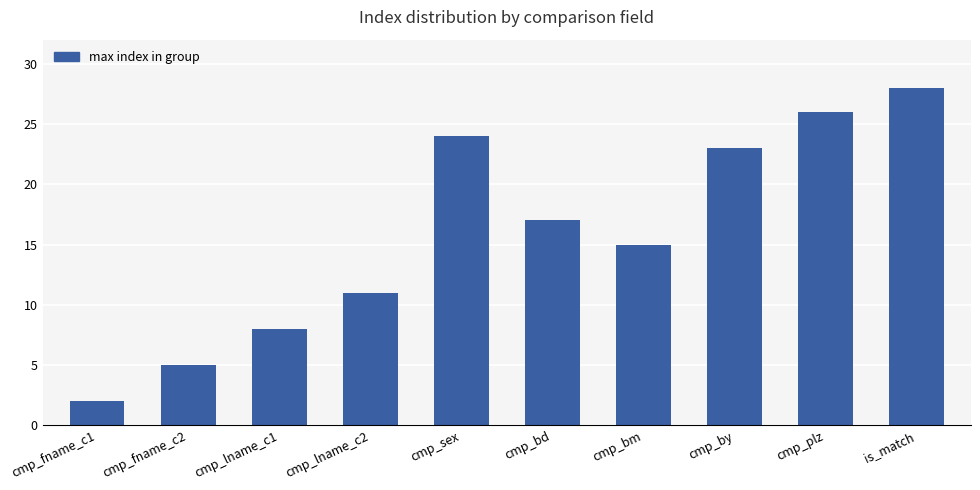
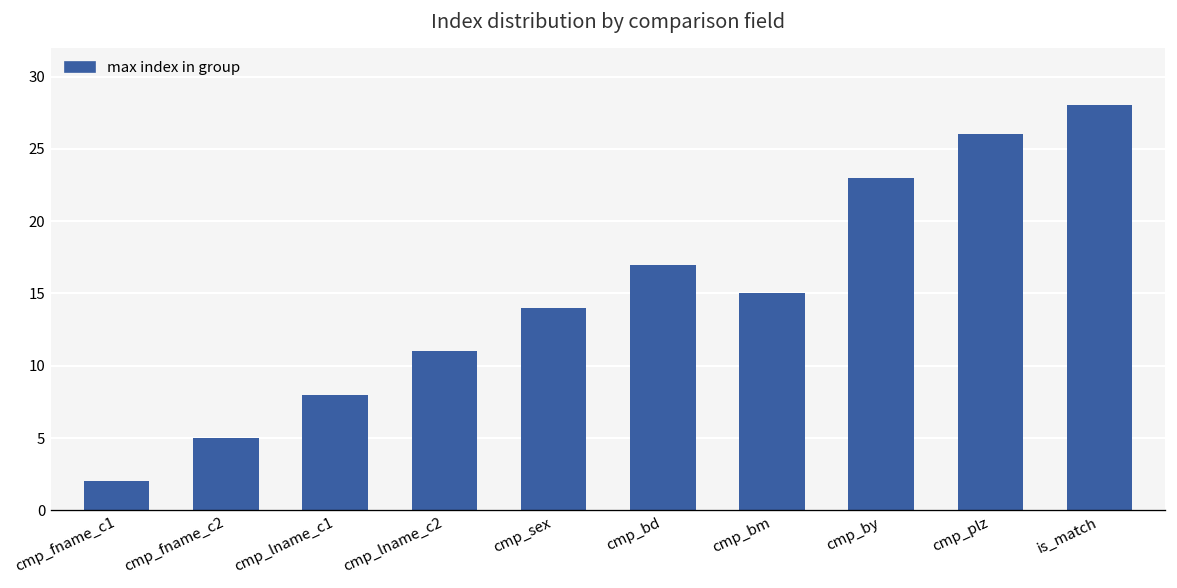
  {
    "cmp_fname_c1": 2,
    "cmp_fname_c2": 5,
    "cmp_lname_c1": 8,
    "cmp_lname_c2": 11,
-   "cmp_sex": 24,
+   "cmp_sex": 14,
    "cmp_bd": 17,
    "cmp_bm": 15,
    "cmp_by": 23,
    "cmp_plz": 26,
    "is_match": 28
  }
